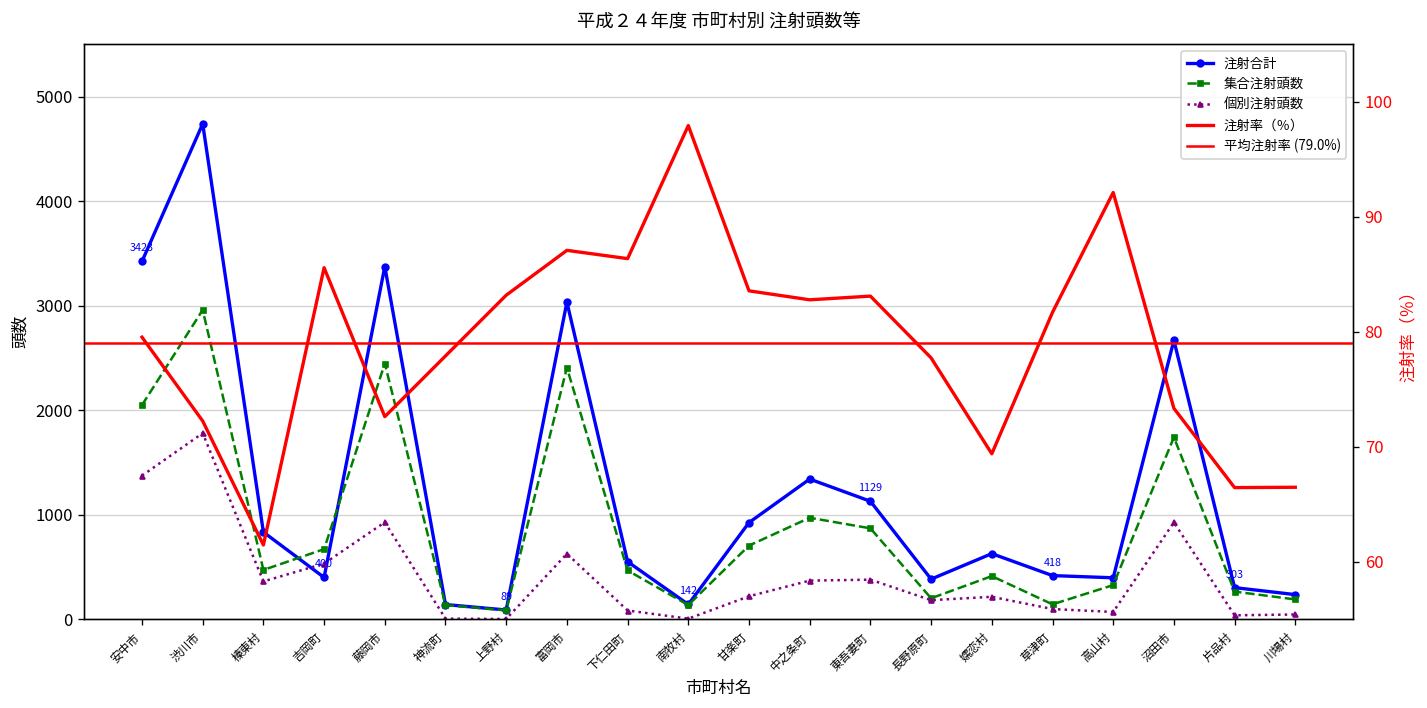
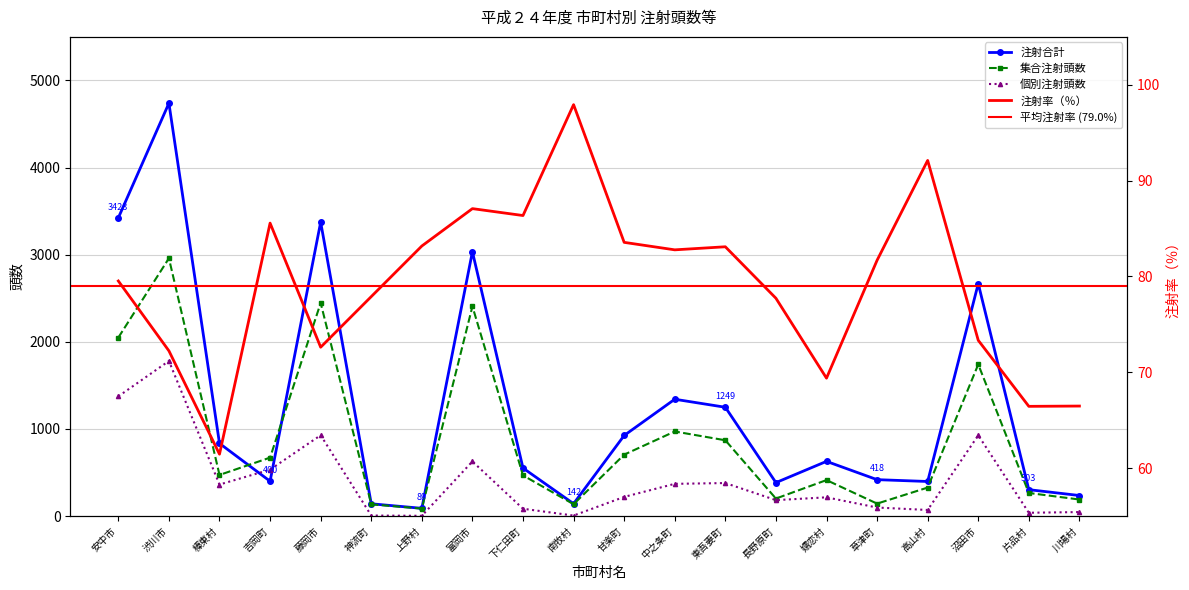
  {
    "注射合計": {
      "安中市": 3423,
-     "東吾妻町": 1129,
+     "東吾妻町": 1249,
      "草津町": 418,
      "片品村": 303
    }
  }
